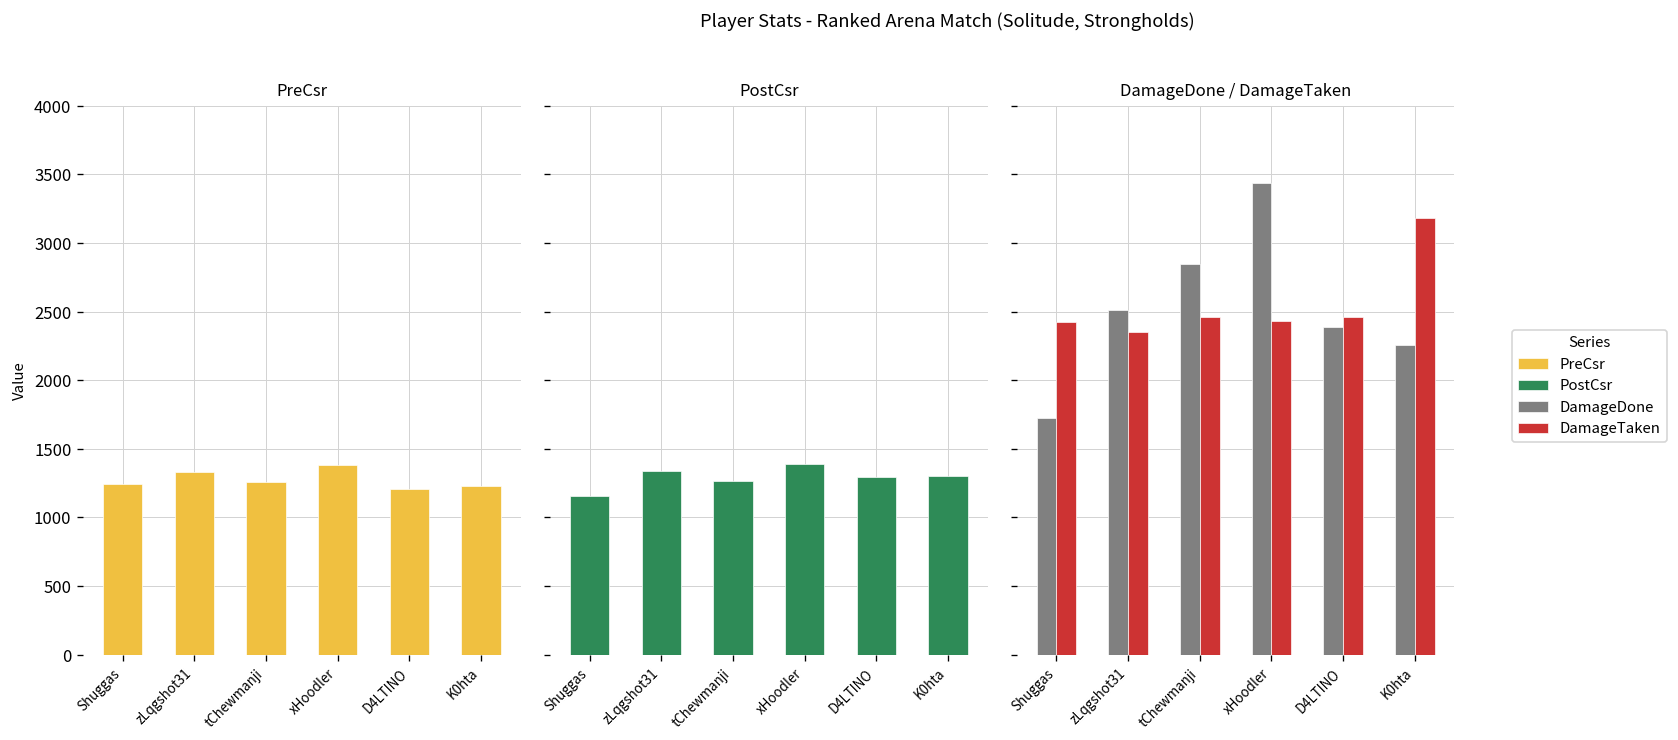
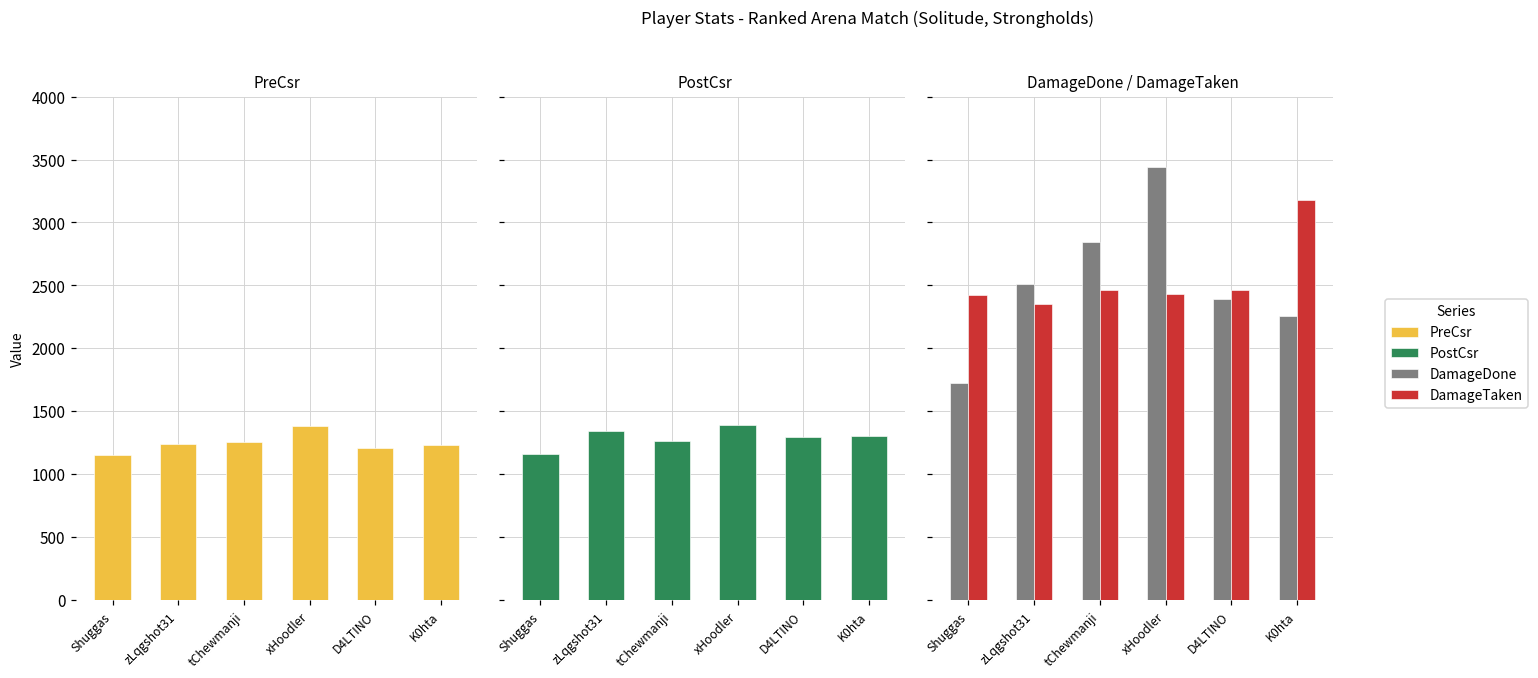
  {
    "PreCsr": {
-     "Shuggas": 1240,
-     "zLqgshot31": 1330,
+     "Shuggas": 1150,
+     "zLqgshot31": 1240,
      "tChewmanji": 1260,
      "xHoodler": 1380,
      "D4LTINO": 1210,
      "K0hta": 1230
    }
  }
